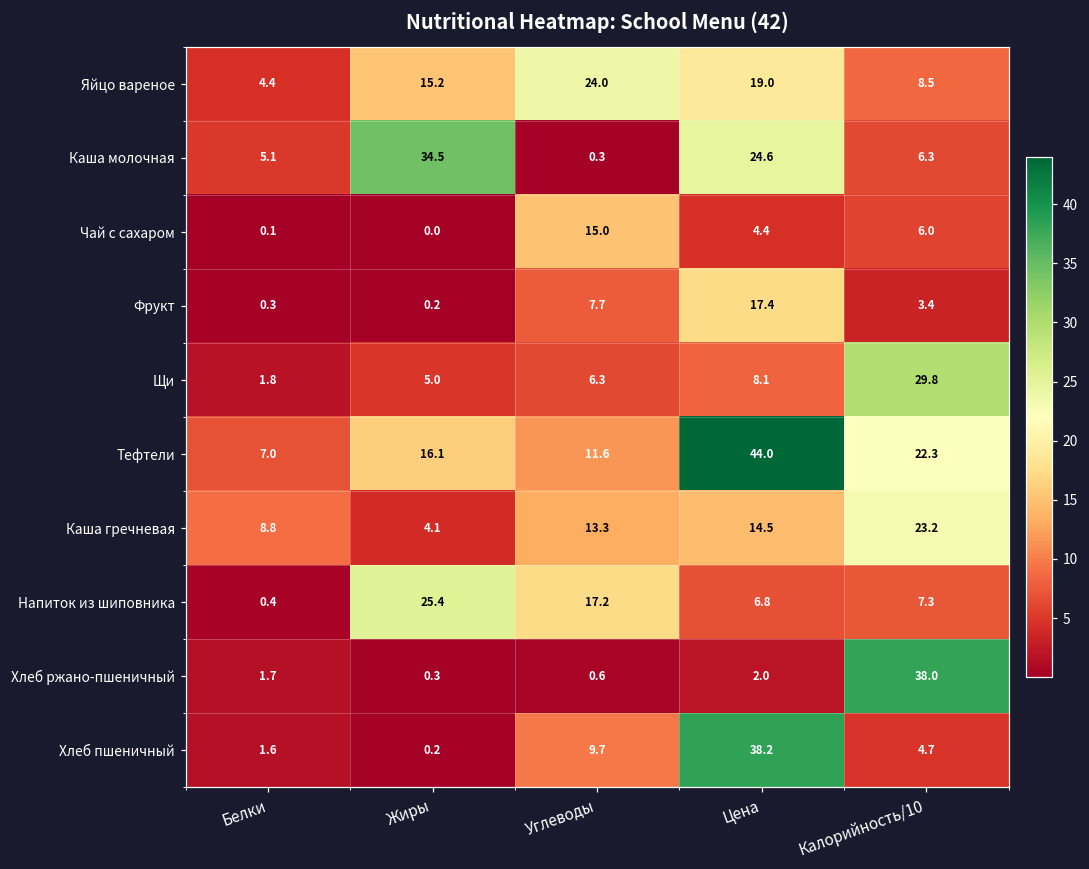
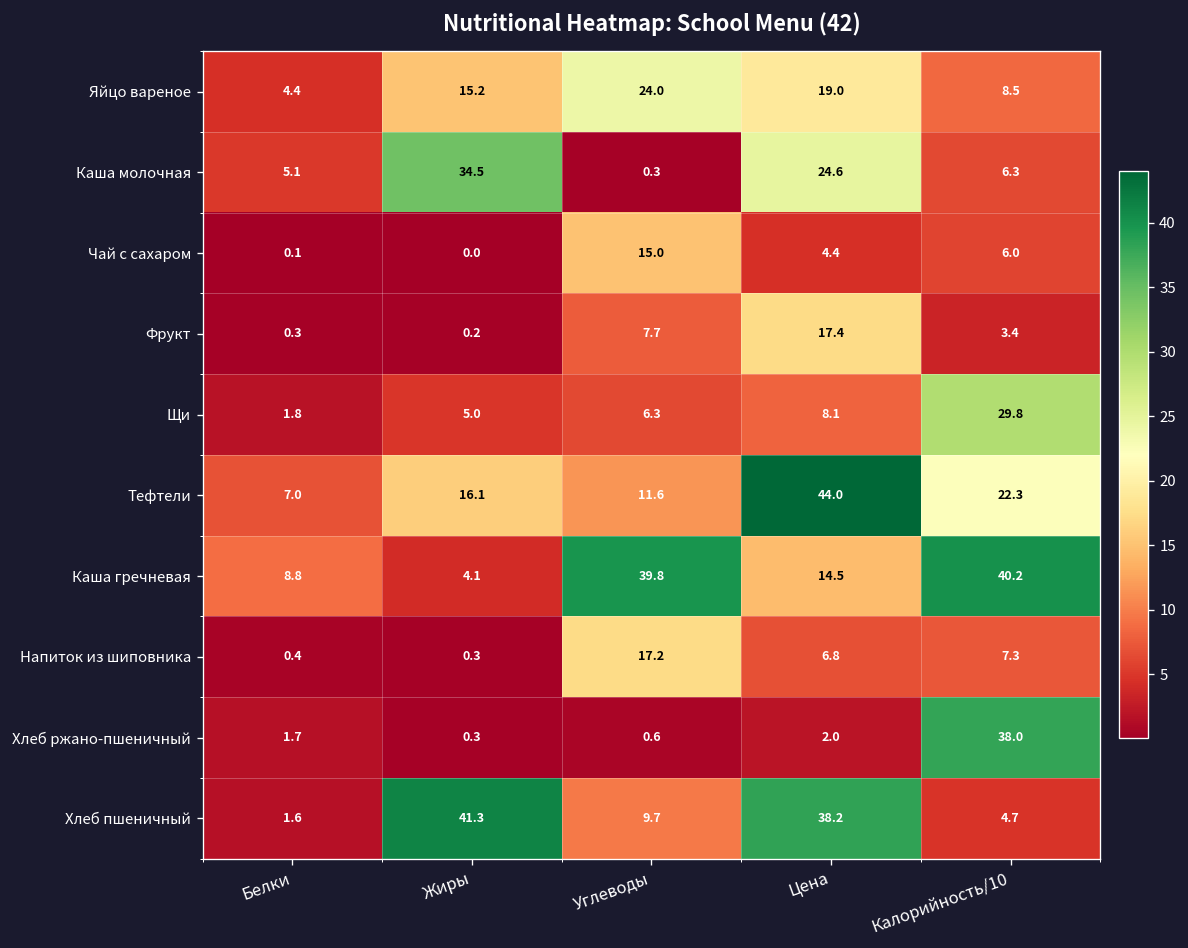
  {
    "Яйцо вареное": {
      "Белки": 4.4,
      "Жиры": 15.2,
      "Углеводы": 24.0,
      "Цена": 19.0,
      "Калорийность/10": 8.5
    },
    "Каша молочная": {
      "Белки": 5.1,
      "Жиры": 34.5,
      "Углеводы": 0.3,
      "Цена": 24.6,
      "Калорийность/10": 6.3
    },
    "Чай с сахаром": {
      "Белки": 0.1,
      "Жиры": 0.0,
      "Углеводы": 15.0,
      "Цена": 4.4,
      "Калорийность/10": 6.0
    },
    "Фрукт": {
      "Белки": 0.3,
      "Жиры": 0.2,
      "Углеводы": 7.7,
      "Цена": 17.4,
      "Калорийность/10": 3.4
    },
    "Щи": {
      "Белки": 1.8,
      "Жиры": 5.0,
      "Углеводы": 6.3,
      "Цена": 8.1,
      "Калорийность/10": 29.8
    },
    "Тефтели": {
      "Белки": 7.0,
      "Жиры": 16.1,
      "Углеводы": 11.6,
      "Цена": 44.0,
      "Калорийность/10": 22.3
    },
    "Каша гречневая": {
      "Белки": 8.8,
      "Жиры": 4.1,
-     "Углеводы": 13.3,
+     "Углеводы": 39.8,
      "Цена": 14.5,
-     "Калорийность/10": 23.2
+     "Калорийность/10": 40.2
    },
    "Напиток из шиповника": {
      "Белки": 0.4,
-     "Жиры": 25.4,
+     "Жиры": 0.3,
      "Углеводы": 17.2,
      "Цена": 6.8,
      "Калорийность/10": 7.3
    },
    "Хлеб ржано-пшеничный": {
      "Белки": 1.7,
      "Жиры": 0.3,
      "Углеводы": 0.6,
      "Цена": 2.0,
      "Калорийность/10": 38.0
    },
    "Хлеб пшеничный": {
      "Белки": 1.6,
-     "Жиры": 0.2,
+     "Жиры": 41.3,
      "Углеводы": 9.7,
      "Цена": 38.2,
      "Калорийность/10": 4.7
    }
  }
